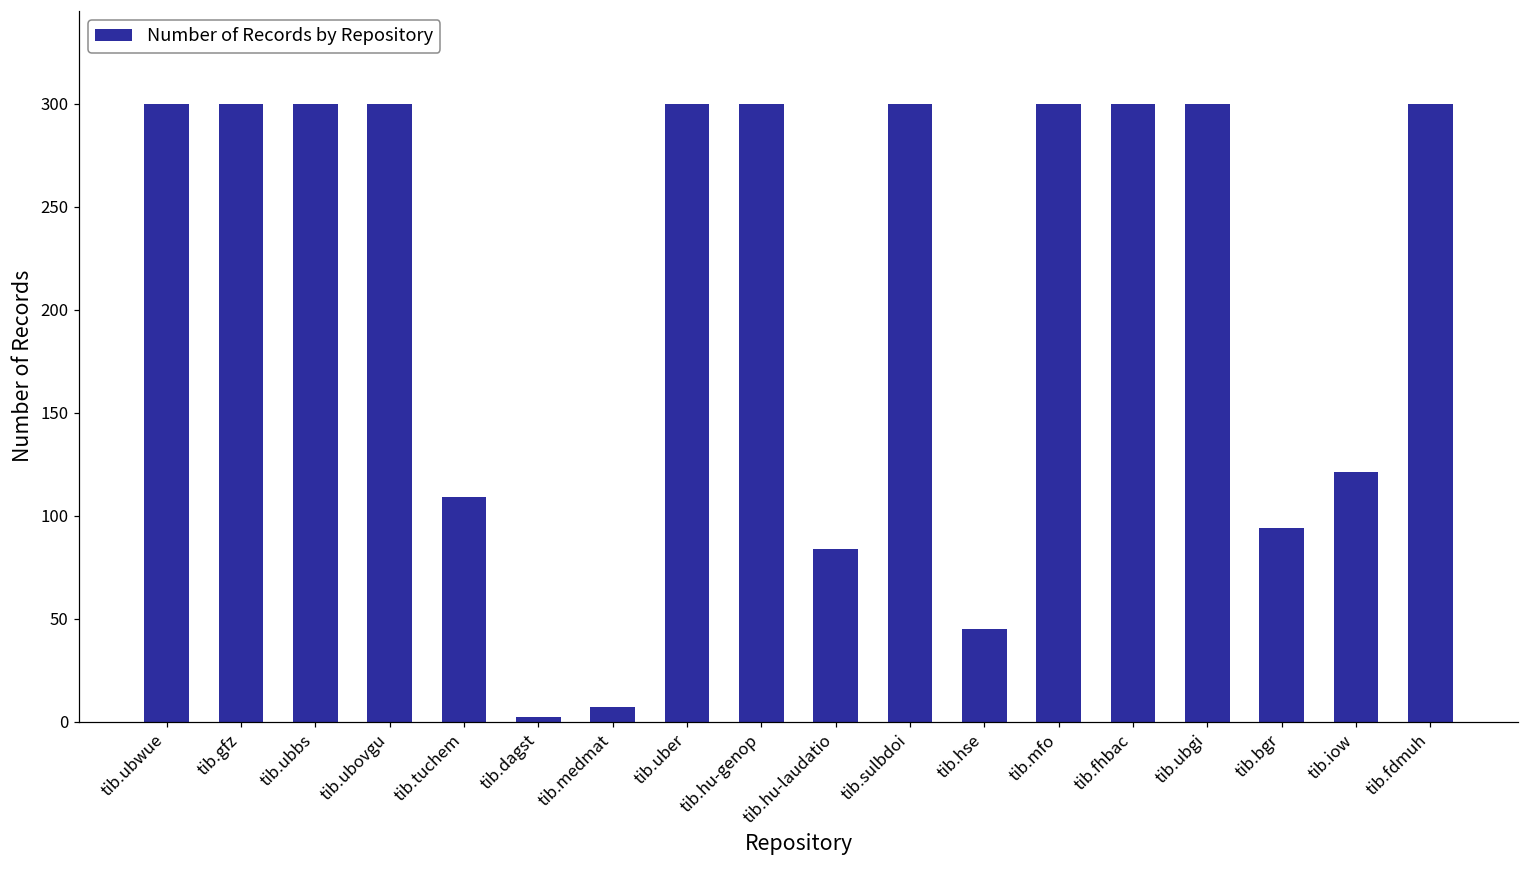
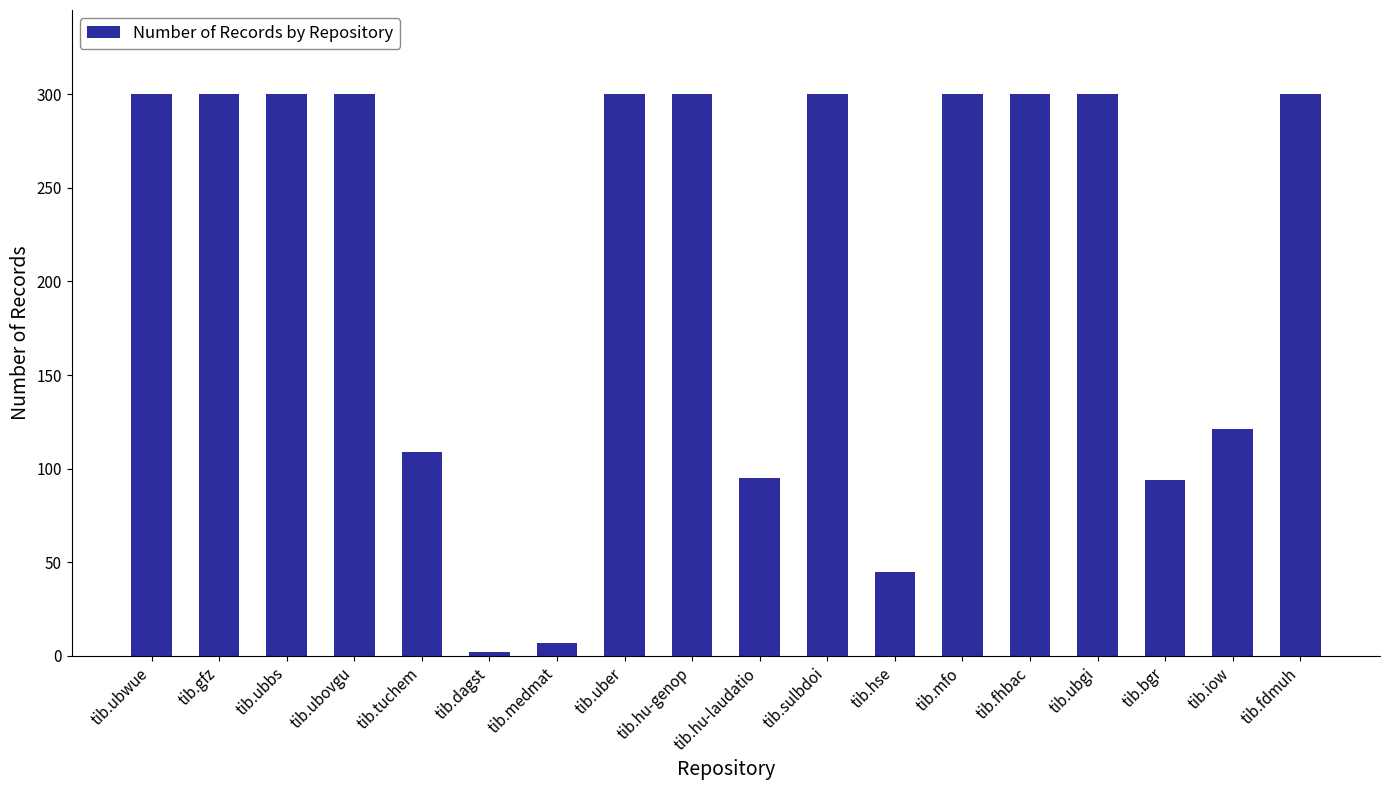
  {
    "tib.ubwue": 300,
    "tib.gfz": 300,
    "tib.ubbs": 300,
    "tib.ubovgu": 300,
    "tib.tuchem": 109,
    "tib.dagst": 2,
    "tib.medmat": 7,
    "tib.uber": 300,
    "tib.hu-genop": 300,
-   "tib.hu-laudatio": 84,
+   "tib.hu-laudatio": 95,
    "tib.sulbdoi": 300,
    "tib.hse": 45,
    "tib.mfo": 300,
    "tib.fhbac": 300,
    "tib.ubgi": 300,
    "tib.bgr": 94,
    "tib.iow": 121,
    "tib.fdmuh": 300
  }
